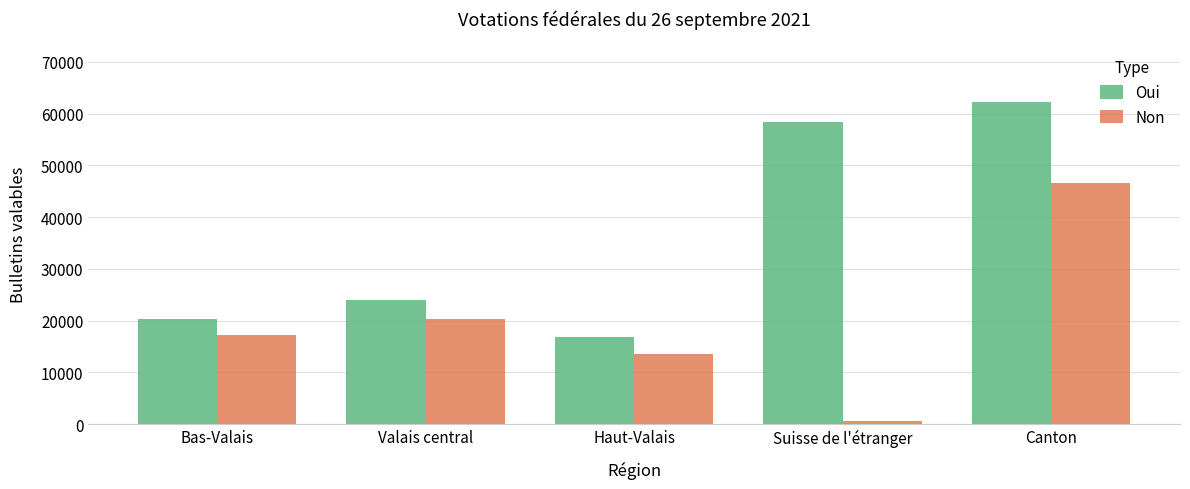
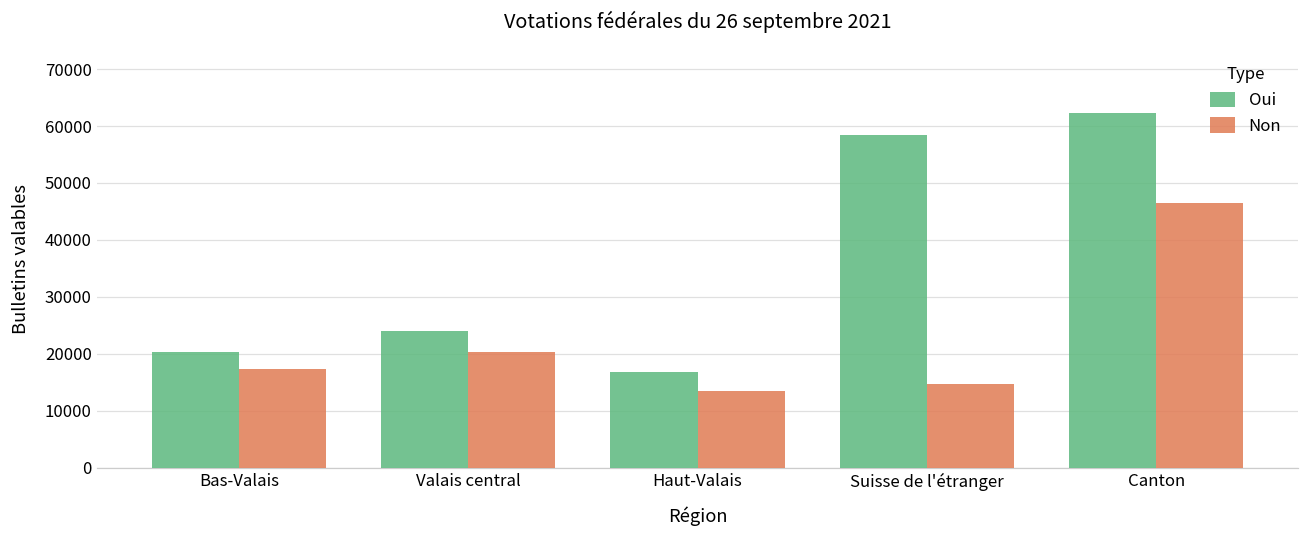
  {
    "Oui": {
      "Bas-Valais": 20000,
      "Valais central": 24000,
      "Haut-Valais": 17000,
      "Suisse de l'étranger": 58000,
      "Canton": 62000
    },
    "Non": {
      "Bas-Valais": 17000,
      "Valais central": 20000,
      "Haut-Valais": 14000,
-     "Suisse de l'étranger": 1000,
+     "Suisse de l'étranger": 15000,
      "Canton": 47000
    }
  }
